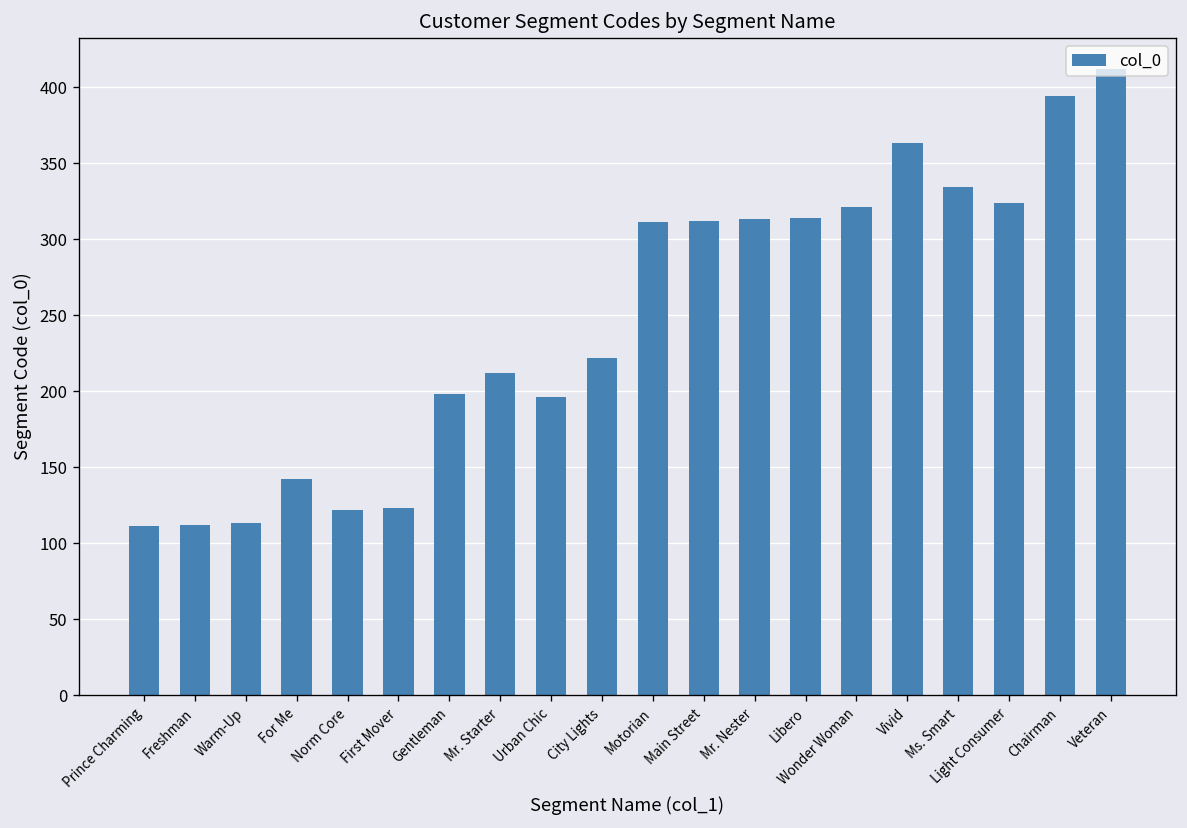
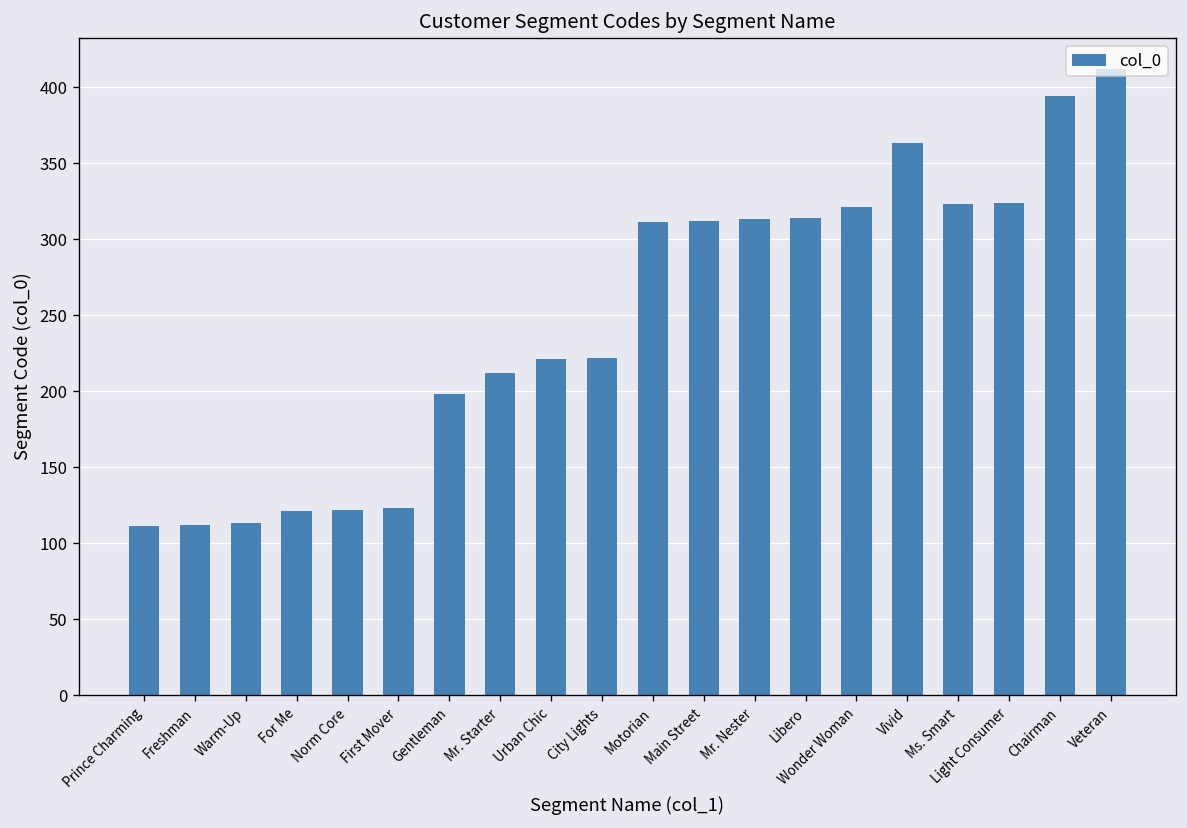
  {
    "Prince Charming": 111,
    "Freshman": 112,
    "Warm-Up": 113,
-   "For Me": 142,
+   "For Me": 121,
    "Norm Core": 122,
    "First Mover": 123,
    "Gentleman": 198,
    "Mr. Starter": 212,
-   "Urban Chic": 196,
+   "Urban Chic": 221,
    "City Lights": 222,
    "Motorian": 311,
    "Main Street": 312,
    "Mr. Nester": 313,
    "Libero": 314,
    "Wonder Woman": 321,
    "Vivid": 363,
-   "Ms. Smart": 334,
+   "Ms. Smart": 323,
    "Light Consumer": 324,
    "Chairman": 394
  }
